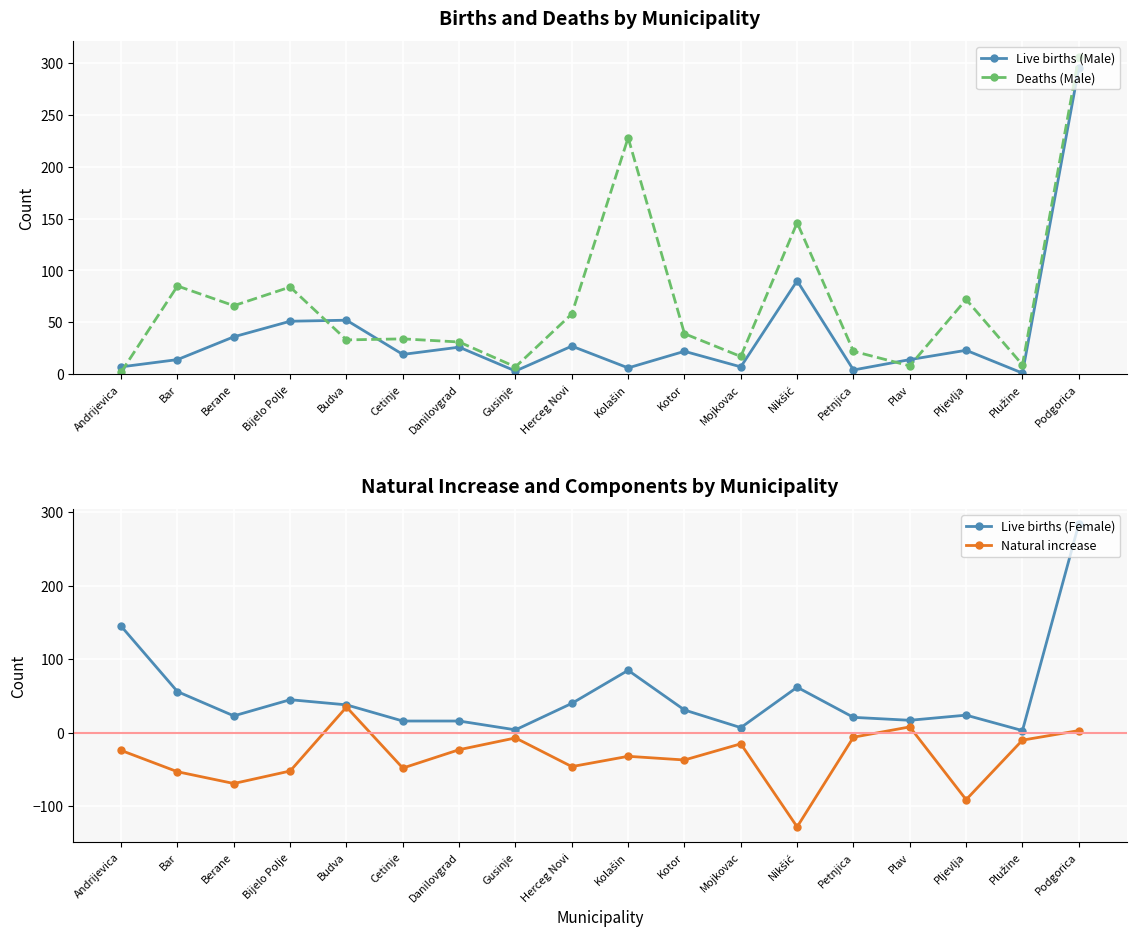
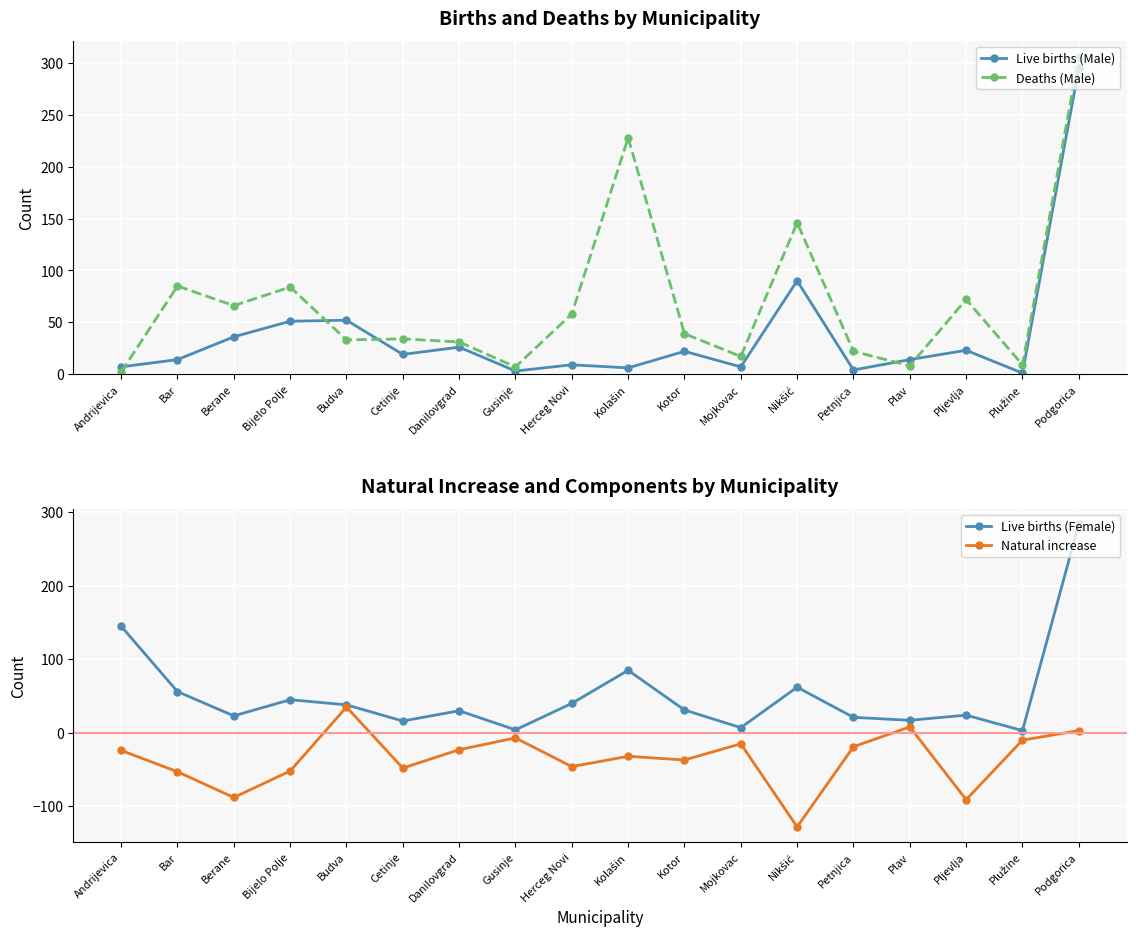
  {
    "Births and Deaths by Municipality": {
      "Live births (Male)": {
        "Andrijevica": 7,
        "Bar": 14,
        "Berane": 36,
        "Bijelo Polje": 51,
        "Budva": 52,
        "Cetinje": 19,
        "Danilovgrad": 26,
        "Gusinje": 3,
-       "Herceg Novi": 27,
+       "Herceg Novi": 9,
        "Kolašin": 6,
        "Kotor": 22,
        "Mojkovac": 7,
        "Nikšić": 90,
        "Petnjica": 4,
        "Plav": 14,
        "Pljevlja": 23,
        "Plužine": 1
      },
      "Deaths (Male)": {
        "Andrijevica": 2,
        "Bar": 85,
        "Berane": 66,
        "Bijelo Polje": 84,
        "Budva": 33,
        "Cetinje": 34,
        "Danilovgrad": 31,
        "Gusinje": 7,
        "Herceg Novi": 58,
        "Kolašin": 228,
        "Kotor": 39,
        "Mojkovac": 17,
        "Nikšić": 146,
        "Petnjica": 22,
        "Plav": 8,
        "Pljevlja": 72,
        "Plužine": 9
      }
    },
    "Natural Increase and Components by Municipality": {
      "Live births (Female)": {
        "Andrijevica": 150,
        "Bar": 60,
        "Berane": 20,
        "Bijelo Polje": 50,
        "Cetinje": 20,
-       "Danilovgrad": 20,
+       "Danilovgrad": 30,
        "Gusinje": 0,
        "Herceg Novi": 40,
        "Kolašin": 90,
        "Kotor": 30,
        "Mojkovac": 10,
        "Nikšić": 60,
        "Petnjica": 20,
        "Plav": 20,
        "Pljevlja": 20,
        "Plužine": 0
      },
      "Natural increase": {
        "Andrijevica": -20,
        "Bar": -50,
-       "Berane": -70,
+       "Berane": -90,
        "Bijelo Polje": -50,
        "Cetinje": -50,
        "Danilovgrad": -20,
        "Gusinje": -10,
        "Herceg Novi": -50,
        "Kolašin": -30,
        "Kotor": -40,
        "Mojkovac": -20,
        "Nikšić": -130,
-       "Petnjica": -10,
+       "Petnjica": -20,
        "Plav": 10,
        "Pljevlja": -90,
        "Plužine": -10,
        "Podgorica": 0
      }
    }
  }
